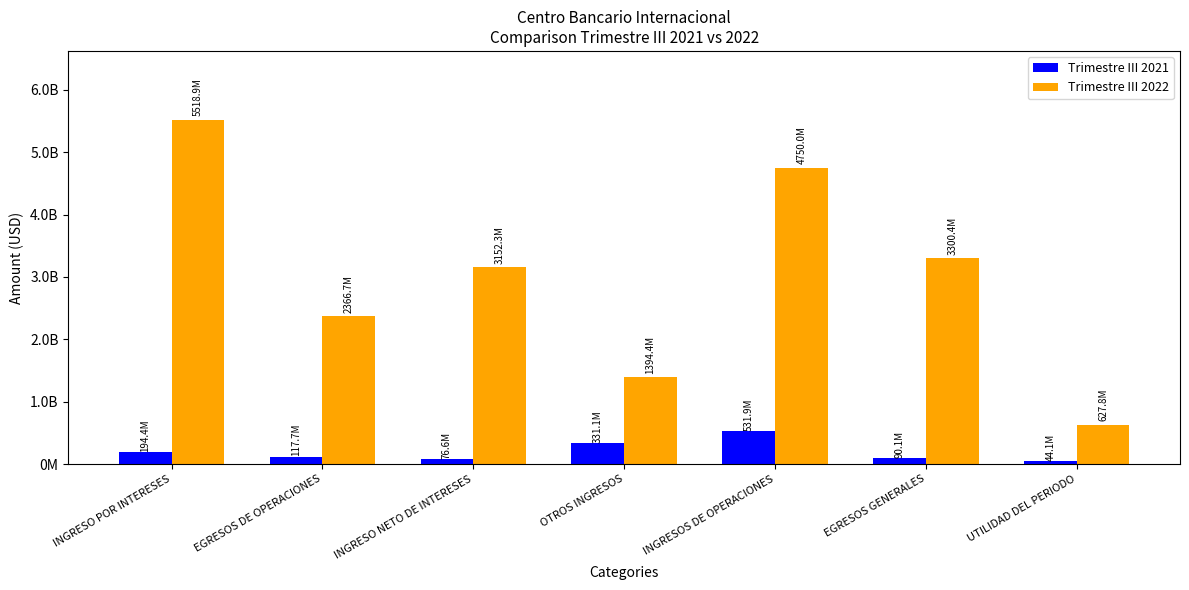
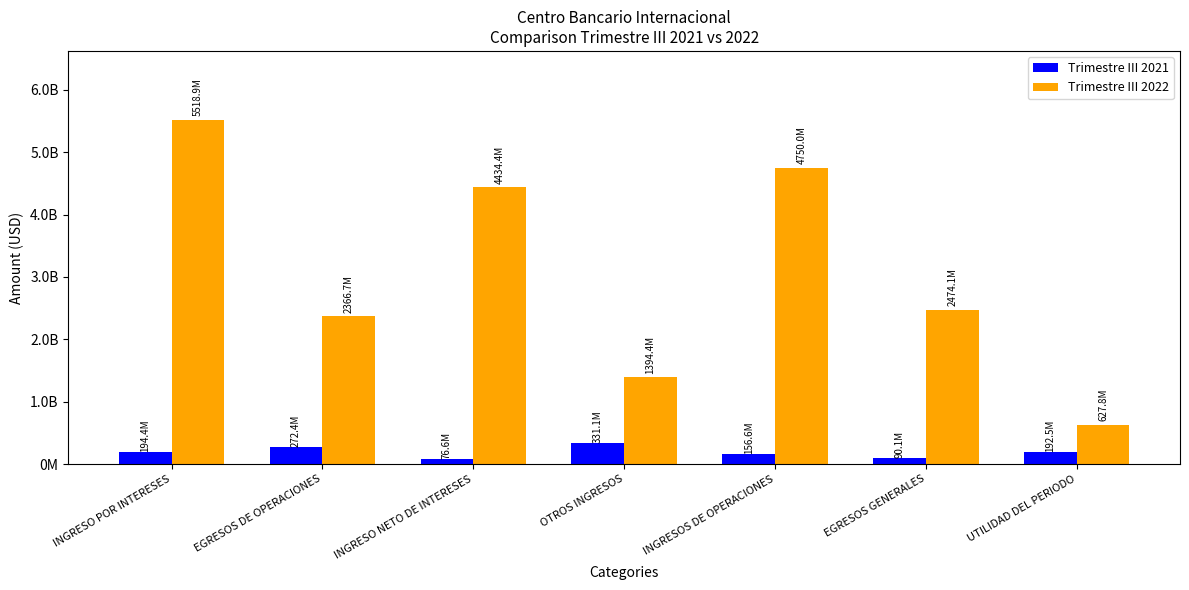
  {
    "Trimestre III 2021": {
      "INGRESO POR INTERESES": "194.4M",
-     "EGRESOS DE OPERACIONES": "117.7M",
+     "EGRESOS DE OPERACIONES": "272.4M",
      "INGRESO NETO DE INTERESES": "76.6M",
      "OTROS INGRESOS": "331.1M",
-     "INGRESOS DE OPERACIONES": "531.9M",
+     "INGRESOS DE OPERACIONES": "156.6M",
      "EGRESOS GENERALES": "90.1M",
-     "UTILIDAD DEL PERIODO": "44.1M"
+     "UTILIDAD DEL PERIODO": "192.5M"
    },
    "Trimestre III 2022": {
      "INGRESO POR INTERESES": "5518.9M",
      "EGRESOS DE OPERACIONES": "2366.7M",
-     "INGRESO NETO DE INTERESES": "3152.3M",
+     "INGRESO NETO DE INTERESES": "4434.4M",
      "OTROS INGRESOS": "1394.4M",
      "INGRESOS DE OPERACIONES": "4750.0M",
-     "EGRESOS GENERALES": "3300.4M",
+     "EGRESOS GENERALES": "2474.1M",
      "UTILIDAD DEL PERIODO": "627.8M"
    }
  }
